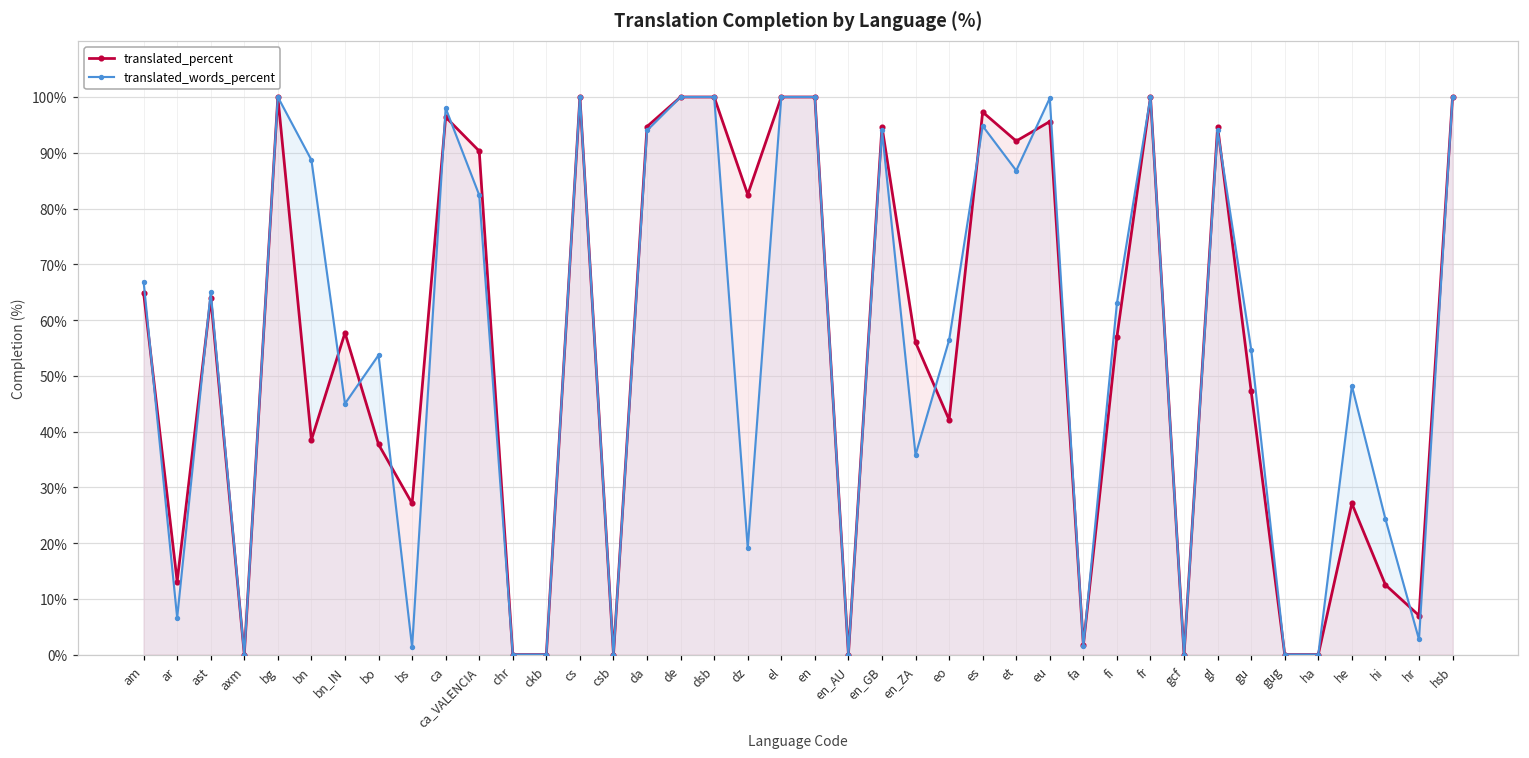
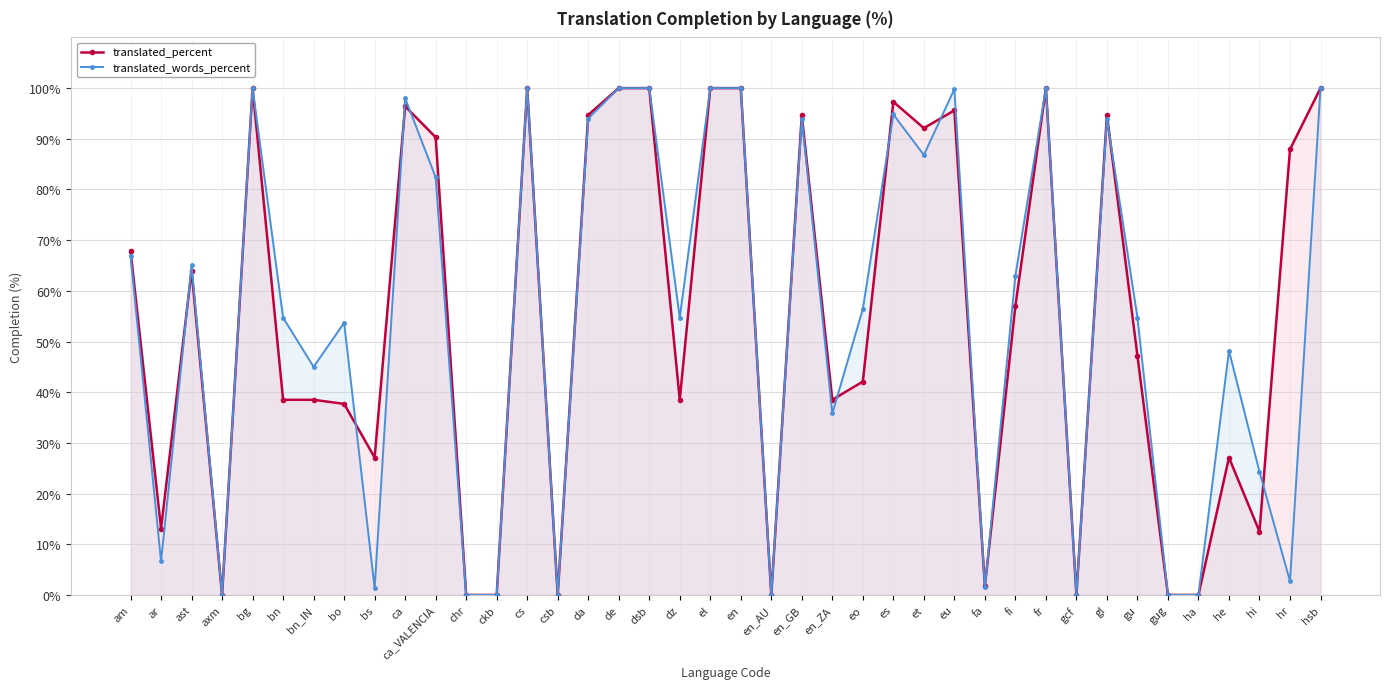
  {
    "translated_percent": {
-     "am": "65%",
+     "am": "68%",
      "ar": "13%",
      "ast": "64%",
      "bn": "39%",
-     "bn_IN": "58%",
+     "bn_IN": "39%",
      "bo": "38%",
      "bs": "27%",
      "ca": "96%",
      "ca_VALENCIA": "90%",
      "da": "95%",
-     "dz": "83%",
+     "dz": "39%",
      "en_GB": "95%",
-     "en_ZA": "56%",
+     "en_ZA": "39%",
      "eo": "42%",
      "es": "97%",
      "et": "92%",
      "eu": "96%",
      "fi": "57%",
      "gl": "95%",
      "gu": "47%",
      "he": "27%",
      "hi": "13%",
-     "hr": "7%"
+     "hr": "88%"
    },
    "translated_words_percent": {
      "am": "67%",
      "ar": "7%",
      "ast": "65%",
-     "bn": "89%",
+     "bn": "55%",
      "bn_IN": "45%",
      "bo": "54%",
      "bs": "1%",
      "ca": "98%",
      "ca_VALENCIA": "82%",
      "da": "94%",
-     "dz": "19%",
+     "dz": "55%",
      "en_GB": "94%",
      "en_ZA": "36%",
      "eo": "56%",
      "es": "95%",
      "et": "87%",
      "eu": "100%",
      "fi": "63%",
      "gl": "94%",
      "gu": "55%",
      "he": "48%",
      "hi": "24%",
      "hr": "3%"
    }
  }
